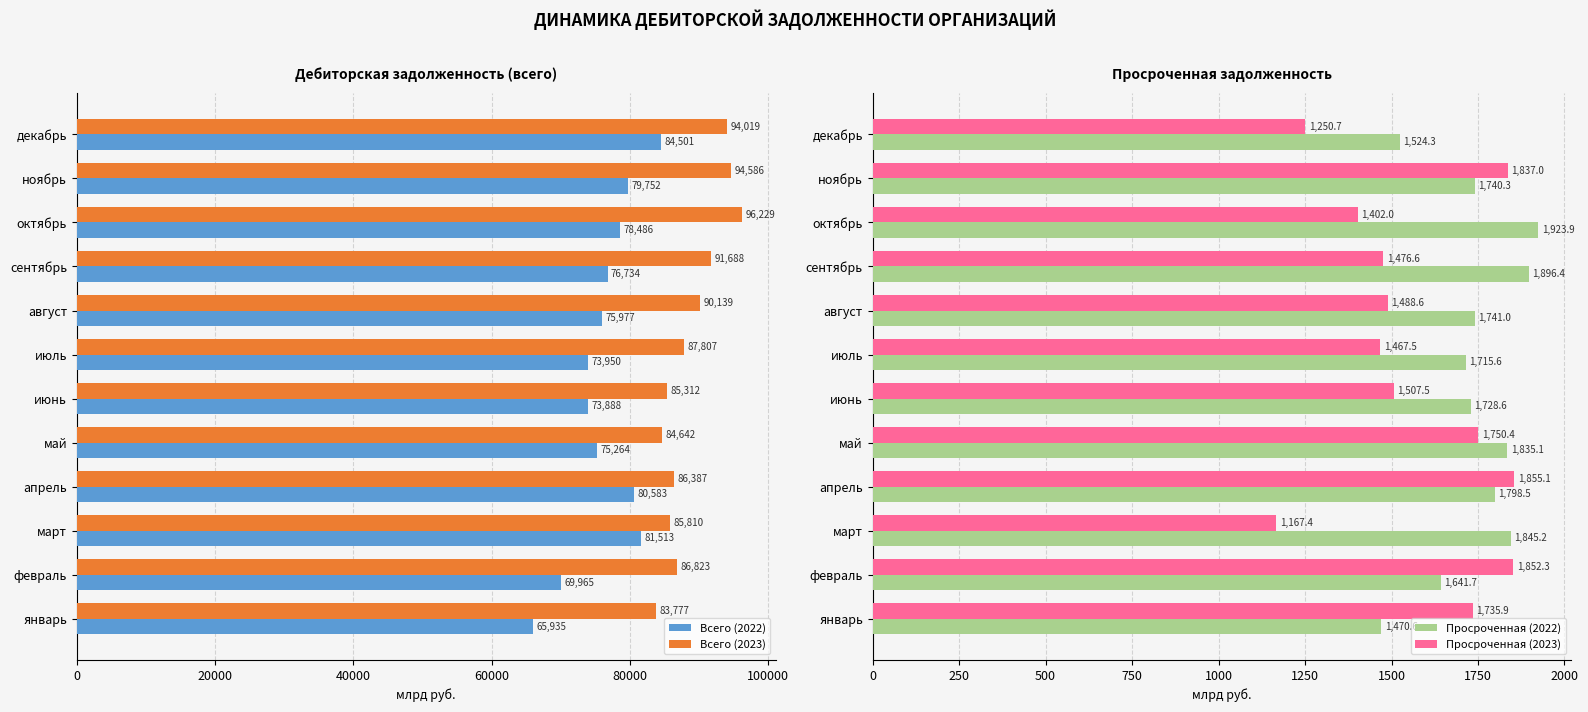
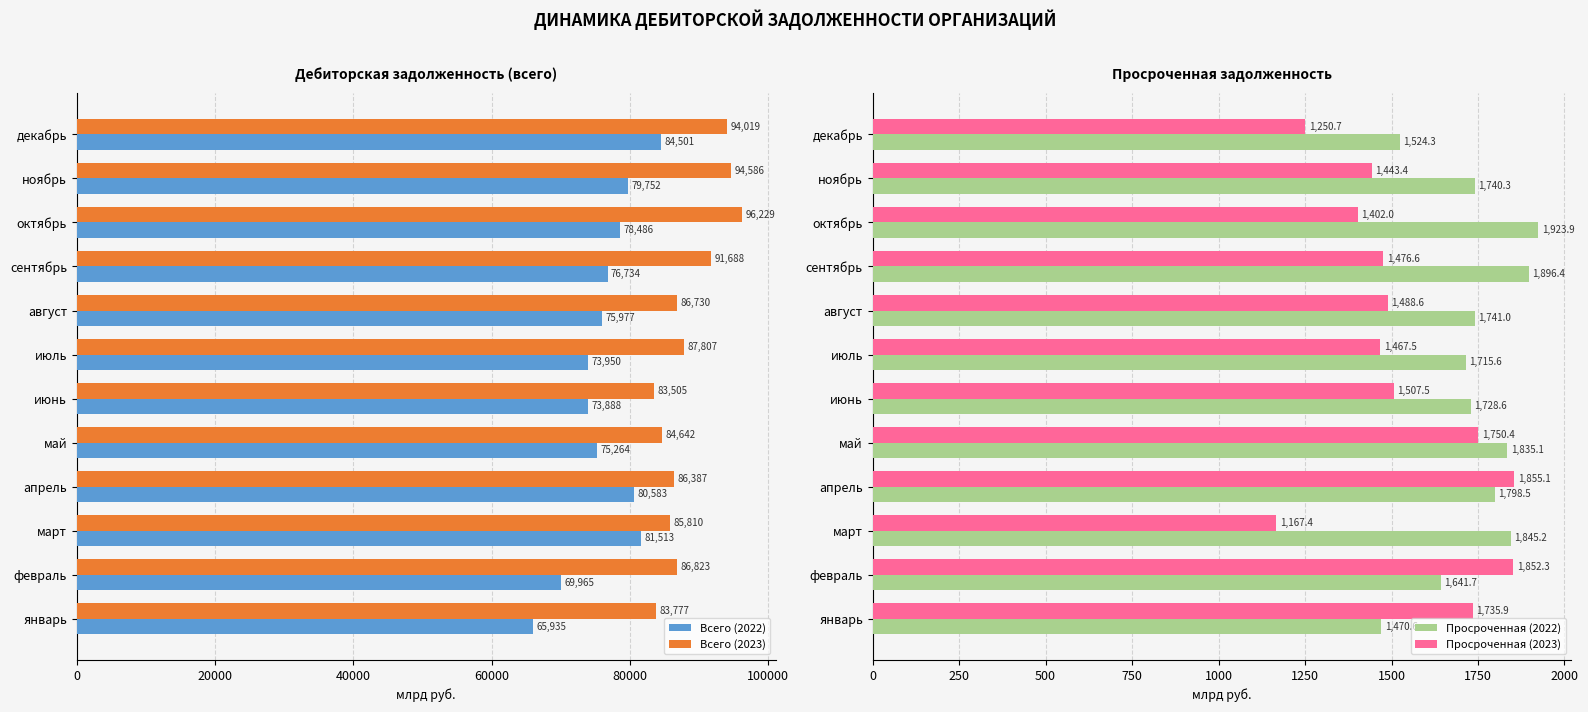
  {
    "Дебиторская задолженность (всего)": {
      "Всего (2022)": {
        "декабрь": "84,501",
        "ноябрь": "79,752",
        "октябрь": "78,486",
        "сентябрь": "76,734",
        "август": "75,977",
        "июль": "73,950",
        "июнь": "73,888",
        "май": "75,264",
        "апрель": "80,583",
        "март": "81,513",
        "февраль": "69,965",
        "январь": "65,935"
      },
      "Всего (2023)": {
        "декабрь": "94,019",
        "ноябрь": "94,586",
        "октябрь": "96,229",
        "сентябрь": "91,688",
-       "август": "90,139",
+       "август": "86,730",
        "июль": "87,807",
-       "июнь": "85,312",
+       "июнь": "83,505",
        "май": "84,642",
        "апрель": "86,387",
        "март": "85,810",
        "февраль": "86,823",
        "январь": "83,777"
      }
    },
    "Просроченная задолженность": {
      "Просроченная (2022)": {
        "декабрь": "1,524.3",
        "ноябрь": "1,740.3",
        "октябрь": "1,923.9",
        "сентябрь": "1,896.4",
        "август": "1,741.0",
        "июль": "1,715.6",
        "июнь": "1,728.6",
        "май": "1,835.1",
        "апрель": "1,798.5",
        "март": "1,845.2",
        "февраль": "1,641.7"
      },
      "Просроченная (2023)": {
        "декабрь": "1,250.7",
-       "ноябрь": "1,837.0",
+       "ноябрь": "1,443.4",
        "октябрь": "1,402.0",
        "сентябрь": "1,476.6",
        "август": "1,488.6",
        "июль": "1,467.5",
        "июнь": "1,507.5",
        "май": "1,750.4",
        "апрель": "1,855.1",
        "март": "1,167.4",
        "февраль": "1,852.3",
        "январь": "1,735.9"
      }
    }
  }
